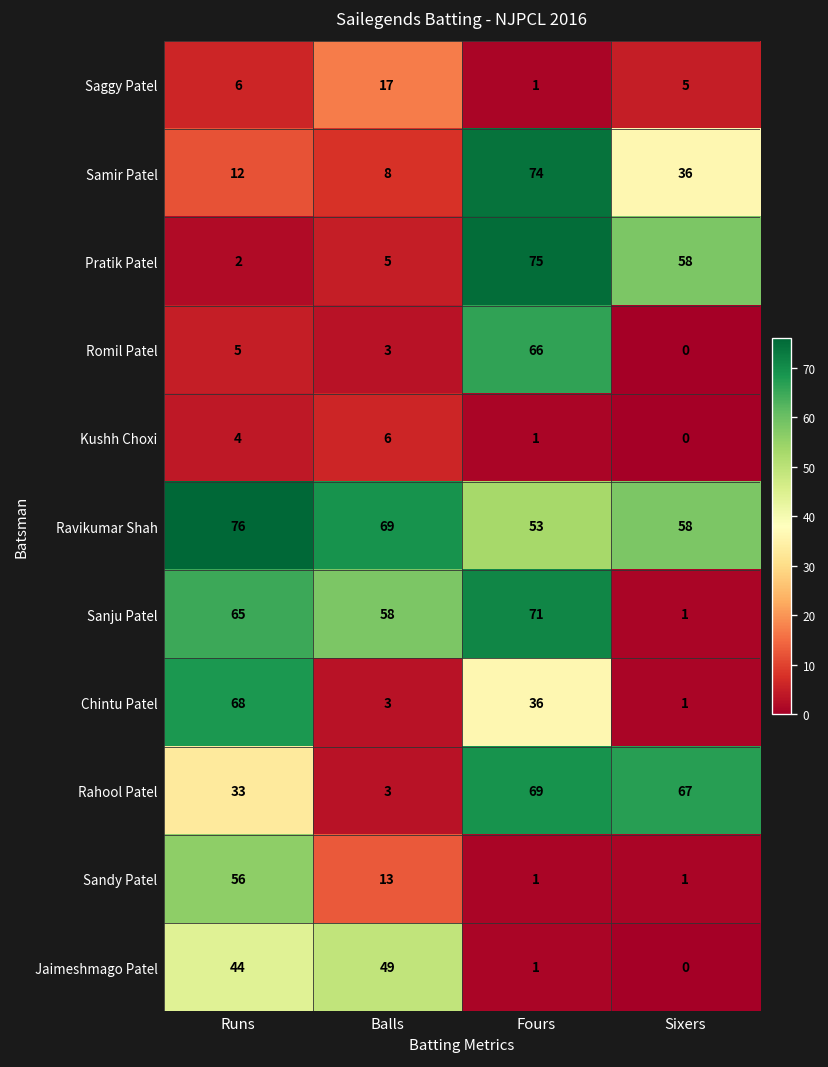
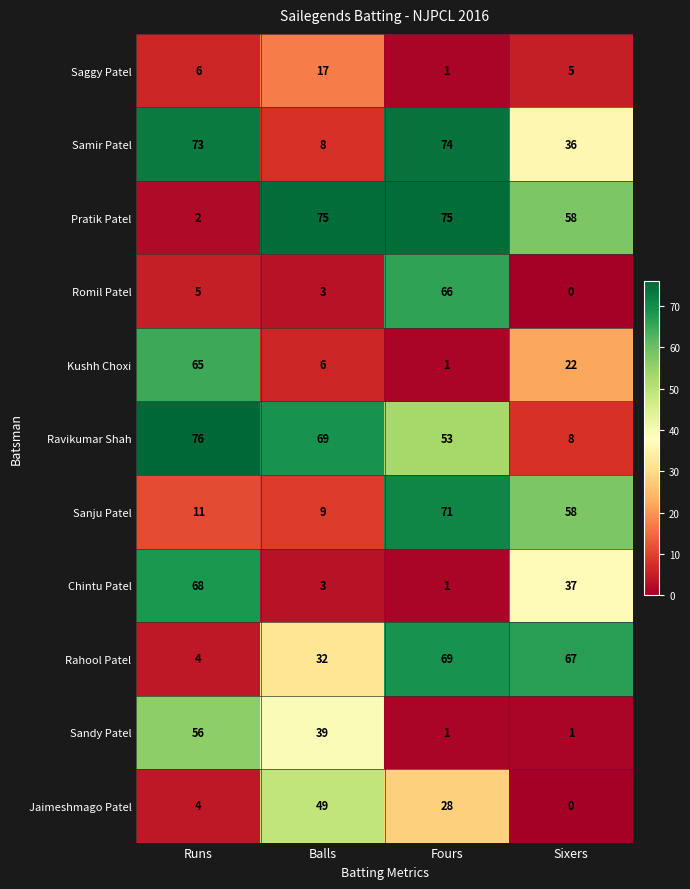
  {
    "Saggy Patel": {
      "Runs": 6,
      "Balls": 17,
      "Fours": 1,
      "Sixers": 5
    },
    "Samir Patel": {
-     "Runs": 12,
+     "Runs": 73,
      "Balls": 8,
      "Fours": 74,
      "Sixers": 36
    },
    "Pratik Patel": {
      "Runs": 2,
-     "Balls": 5,
+     "Balls": 75,
      "Fours": 75,
      "Sixers": 58
    },
    "Romil Patel": {
      "Runs": 5,
      "Balls": 3,
      "Fours": 66,
      "Sixers": 0
    },
    "Kushh Choxi": {
-     "Runs": 4,
+     "Runs": 65,
      "Balls": 6,
      "Fours": 1,
-     "Sixers": 0
+     "Sixers": 22
    },
    "Ravikumar Shah": {
      "Runs": 76,
      "Balls": 69,
      "Fours": 53,
-     "Sixers": 58
+     "Sixers": 8
    },
    "Sanju Patel": {
-     "Runs": 65,
-     "Balls": 58,
+     "Runs": 11,
+     "Balls": 9,
      "Fours": 71,
-     "Sixers": 1
+     "Sixers": 58
    },
    "Chintu Patel": {
      "Runs": 68,
      "Balls": 3,
-     "Fours": 36,
-     "Sixers": 1
+     "Fours": 1,
+     "Sixers": 37
    },
    "Rahool Patel": {
-     "Runs": 33,
-     "Balls": 3,
+     "Runs": 4,
+     "Balls": 32,
      "Fours": 69,
      "Sixers": 67
    },
    "Sandy Patel": {
      "Runs": 56,
-     "Balls": 13,
+     "Balls": 39,
      "Fours": 1,
      "Sixers": 1
    },
    "Jaimeshmago Patel": {
-     "Runs": 44,
+     "Runs": 4,
      "Balls": 49,
-     "Fours": 1,
+     "Fours": 28,
      "Sixers": 0
    }
  }
